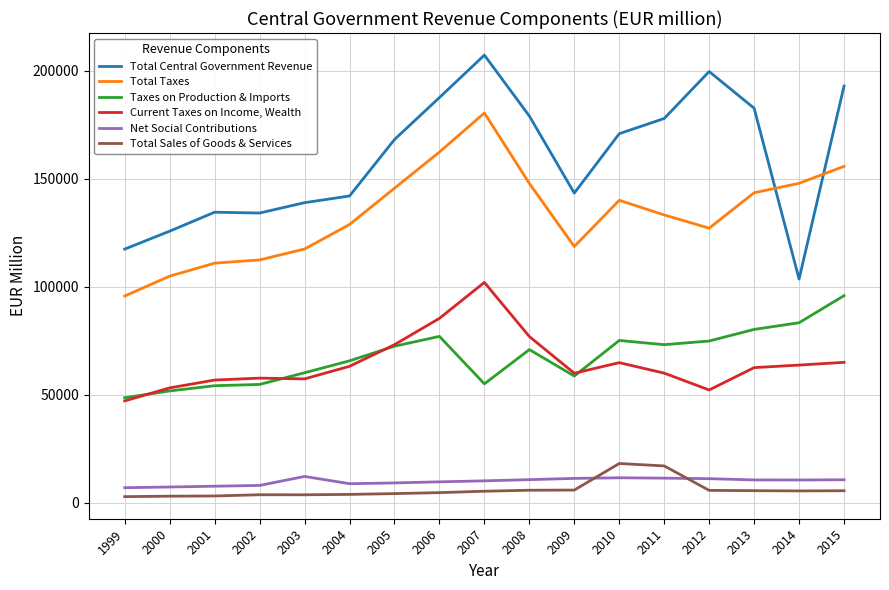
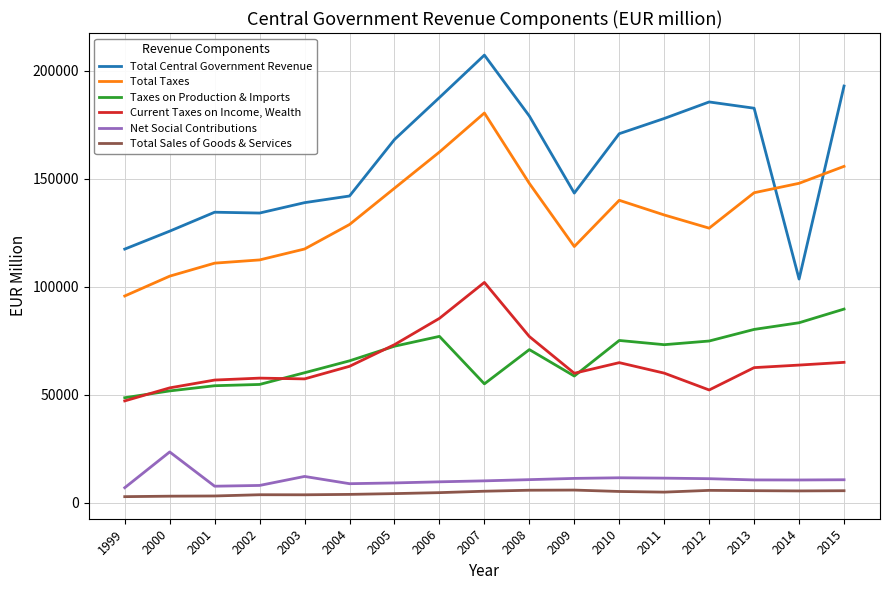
  {
    "Total Central Government Revenue": {
      "1999": 117000,
      "2000": 126000,
      "2001": 135000,
      "2002": 134000,
      "2003": 139000,
      "2004": 142000,
      "2005": 168000,
      "2006": 188000,
      "2007": 207000,
      "2008": 179000,
      "2009": 143000,
      "2010": 171000,
      "2011": 178000,
-     "2012": 200000,
+     "2012": 186000,
      "2013": 183000,
      "2014": 104000,
      "2015": 193000
    },
    "Total Taxes": {
      "1999": 96000,
      "2000": 105000,
      "2001": 111000,
      "2002": 112000,
      "2003": 117000,
      "2004": 129000,
      "2005": 146000,
      "2006": 162000,
      "2007": 180000,
      "2008": 148000,
      "2009": 119000,
      "2010": 140000,
      "2011": 133000,
      "2012": 127000,
      "2013": 144000,
      "2014": 148000,
      "2015": 156000
    },
    "Taxes on Production & Imports": {
      "1999": 49000,
      "2000": 52000,
      "2001": 54000,
      "2002": 55000,
      "2003": 60000,
      "2004": 66000,
      "2006": 77000,
      "2007": 55000,
      "2008": 71000,
      "2009": 59000,
      "2010": 75000,
      "2011": 73000,
      "2012": 75000,
      "2013": 80000,
      "2014": 83000,
-     "2015": 96000
+     "2015": 90000
    },
    "Current Taxes on Income, Wealth": {
      "1999": 47000,
      "2000": 53000,
      "2001": 57000,
      "2002": 58000,
      "2003": 57000,
      "2004": 63000,
      "2006": 85000,
      "2007": 102000,
      "2008": 77000,
      "2009": 60000,
      "2010": 65000,
      "2011": 60000,
      "2012": 52000,
      "2013": 63000,
      "2014": 64000,
      "2015": 65000
    },
    "Net Social Contributions": {
      "1999": 7000,
-     "2000": 7000,
+     "2000": 23000,
      "2001": 8000,
      "2002": 8000,
      "2003": 12000,
      "2004": 9000,
      "2005": 9000,
      "2006": 10000,
      "2007": 10000,
      "2008": 11000,
      "2009": 11000,
      "2010": 11000,
      "2011": 11000,
      "2012": 11000,
      "2013": 11000,
      "2014": 10000,
      "2015": 11000
    },
    "Total Sales of Goods & Services": {
      "1999": 3000,
      "2000": 3000,
      "2001": 3000,
      "2002": 4000,
      "2003": 4000,
      "2004": 4000,
      "2005": 4000,
      "2006": 5000,
      "2007": 5000,
      "2008": 6000,
      "2009": 6000,
-     "2010": 18000,
-     "2011": 17000,
+     "2010": 5000,
+     "2011": 5000,
      "2012": 6000,
      "2013": 6000,
      "2014": 5000,
      "2015": 6000
    }
  }
